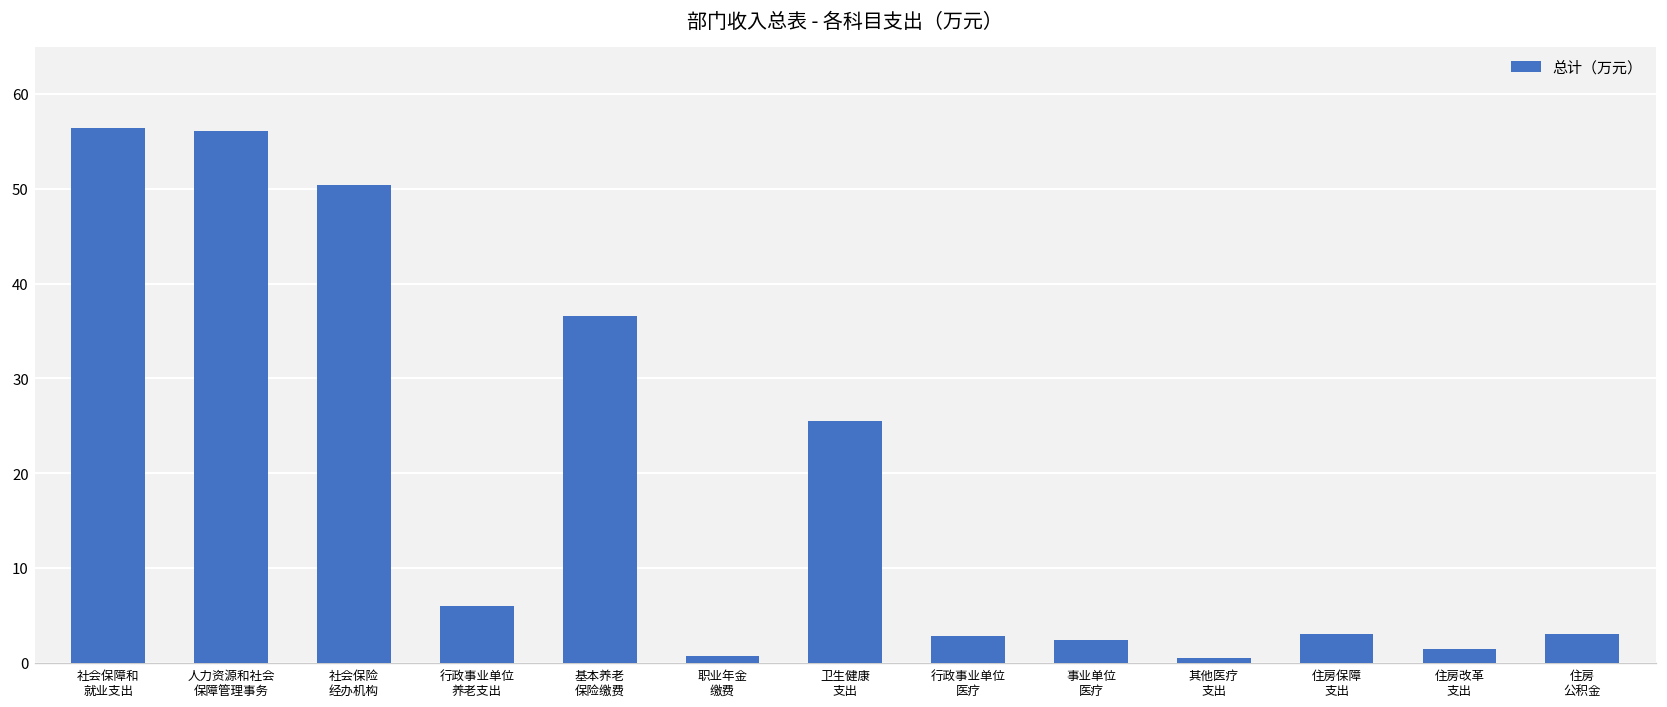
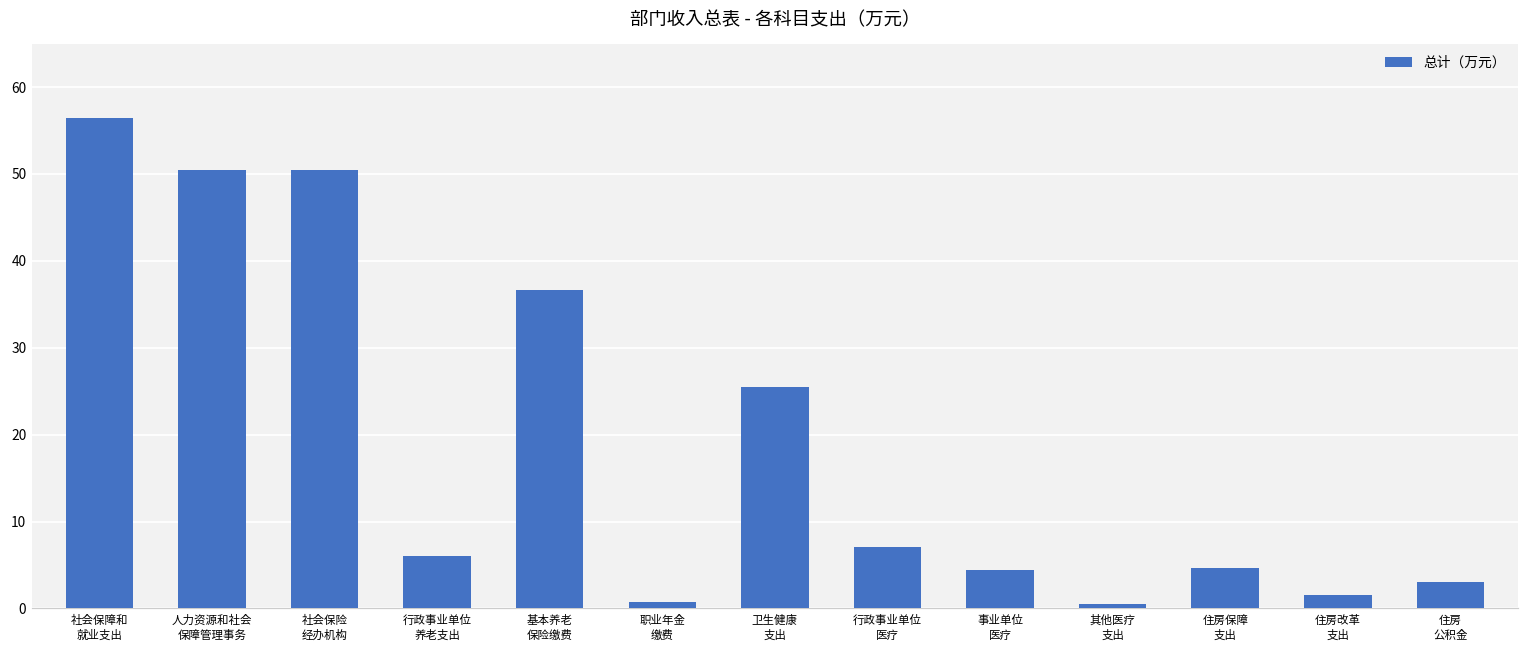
  {
    "社会保障和 就业支出": 56,
-   "人力资源和社会 保障管理事务": 56,
+   "人力资源和社会 保障管理事务": 50,
    "社会保险 经办机构": 50,
    "行政事业单位 养老支出": 6,
    "基本养老 保险缴费": 37,
    "职业年金 缴费": 1,
    "卫生健康 支出": 26,
-   "行政事业单位 医疗": 3,
-   "事业单位 医疗": 2,
+   "行政事业单位 医疗": 7,
+   "事业单位 医疗": 4,
    "其他医疗 支出": 0,
-   "住房保障 支出": 3,
+   "住房保障 支出": 5,
    "住房改革 支出": 2,
    "住房 公积金": 3
  }
